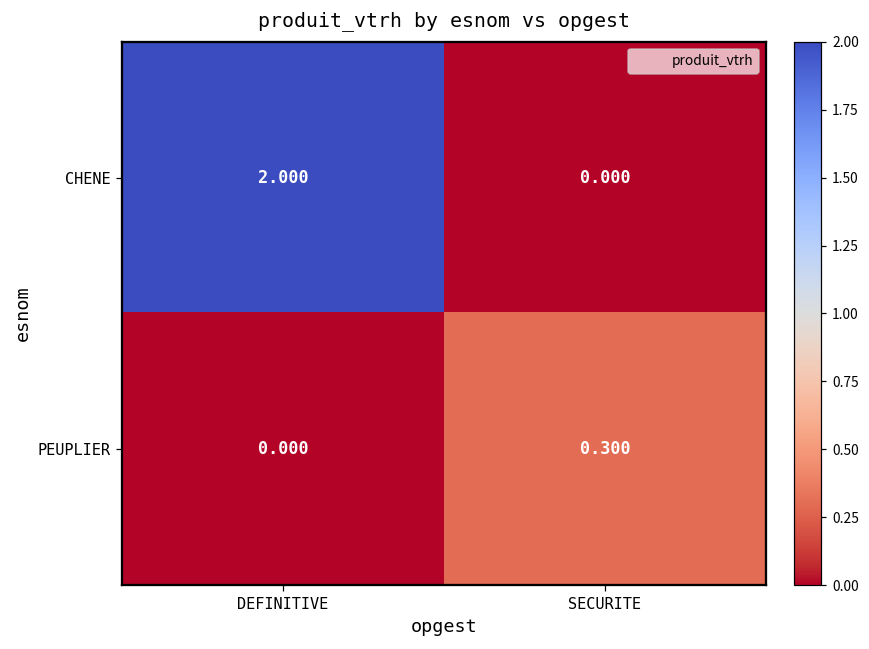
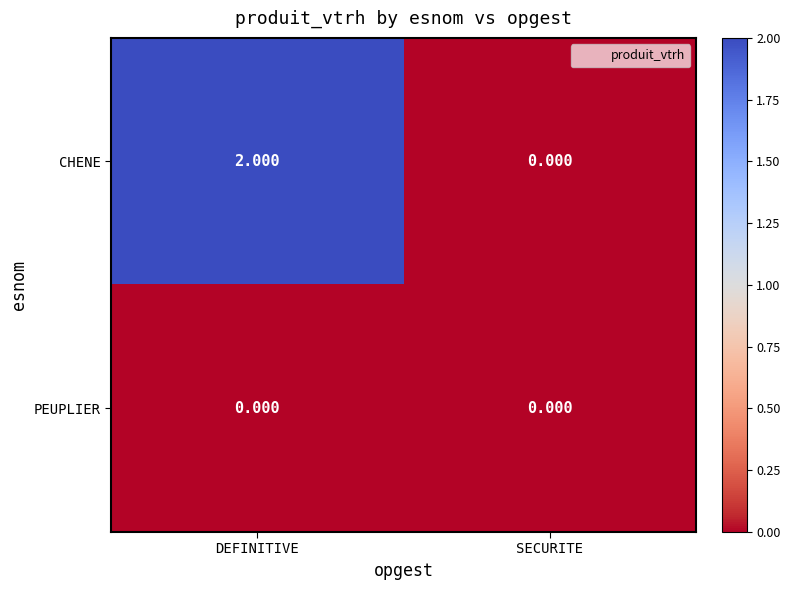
  {
    "CHENE": {
      "DEFINITIVE": 2.000,
      "SECURITE": 0.000
    },
    "PEUPLIER": {
      "DEFINITIVE": 0.000,
-     "SECURITE": 0.300
+     "SECURITE": 0.000
    }
  }
